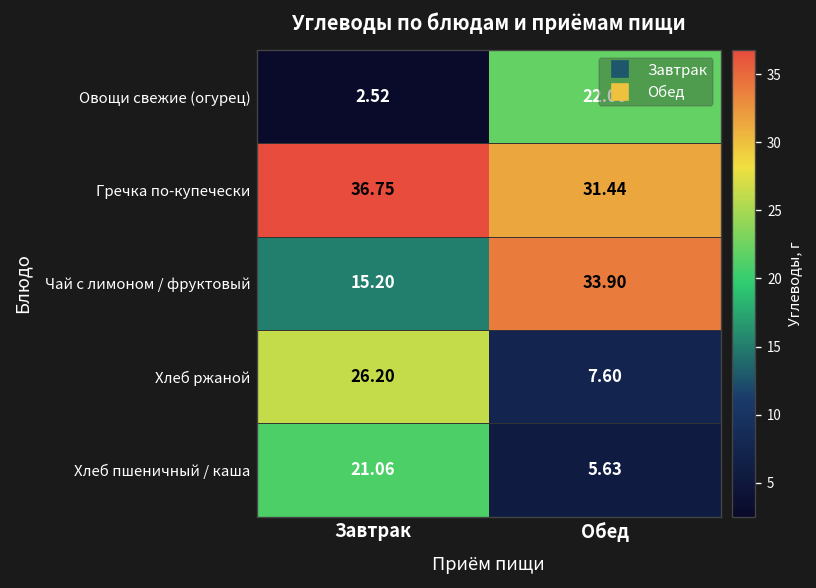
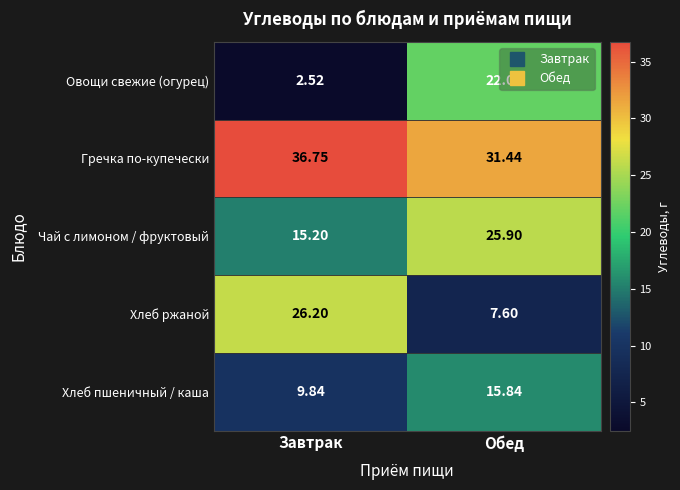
  {
    "Овощи свежие (огурец)": {
      "Завтрак": 2.52
    },
    "Гречка по-купечески": {
      "Завтрак": 36.75,
      "Обед": 31.44
    },
    "Чай с лимоном / фруктовый": {
      "Завтрак": 15.20,
-     "Обед": 33.90
+     "Обед": 25.90
    },
    "Хлеб ржаной": {
      "Завтрак": 26.20,
      "Обед": 7.60
    },
    "Хлеб пшеничный / каша": {
-     "Завтрак": 21.06,
-     "Обед": 5.63
+     "Завтрак": 9.84,
+     "Обед": 15.84
    }
  }
